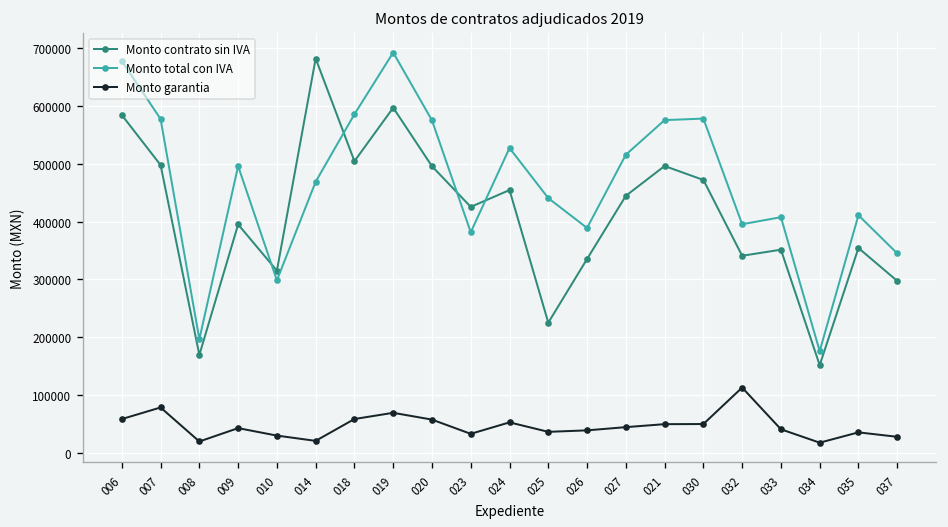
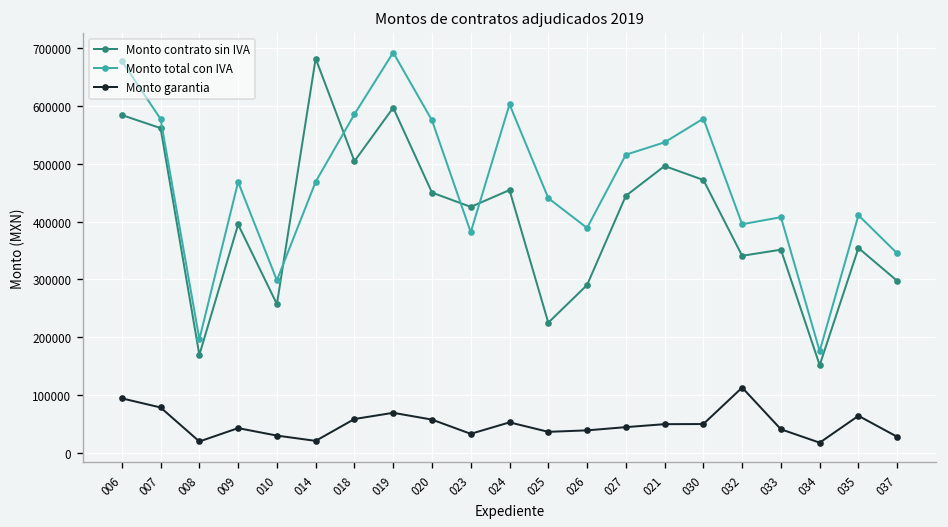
  {
    "Monto contrato sin IVA": {
      "006": 580000,
-     "007": 500000,
+     "007": 560000,
      "008": 170000,
      "009": 400000,
-     "010": 320000,
+     "010": 260000,
      "014": 680000,
      "018": 500000,
      "019": 600000,
-     "020": 500000,
+     "020": 450000,
      "023": 430000,
      "024": 450000,
      "025": 230000,
-     "026": 340000,
+     "026": 290000,
      "027": 440000,
      "021": 500000,
      "030": 470000,
      "032": 340000,
      "033": 350000,
      "034": 150000,
      "035": 350000,
      "037": 300000
    },
    "Monto total con IVA": {
      "007": 580000,
      "008": 200000,
-     "009": 500000,
+     "009": 470000,
      "010": 300000,
      "014": 470000,
      "018": 590000,
      "019": 690000,
      "020": 580000,
      "023": 380000,
-     "024": 530000,
+     "024": 600000,
      "025": 440000,
      "026": 390000,
      "027": 520000,
-     "021": 580000,
+     "021": 540000,
      "030": 580000,
      "032": 400000,
      "033": 410000,
      "034": 180000,
      "035": 410000,
      "037": 340000
    },
    "Monto garantia": {
-     "006": 60000,
+     "006": 90000,
      "007": 80000,
      "008": 20000,
      "009": 40000,
      "010": 30000,
      "014": 20000,
      "018": 60000,
      "019": 70000,
      "020": 60000,
      "023": 30000,
      "024": 50000,
      "025": 40000,
      "026": 40000,
      "027": 40000,
      "021": 50000,
      "030": 50000,
      "032": 110000,
      "033": 40000,
      "034": 20000,
-     "035": 40000,
+     "035": 60000,
      "037": 30000
    }
  }
